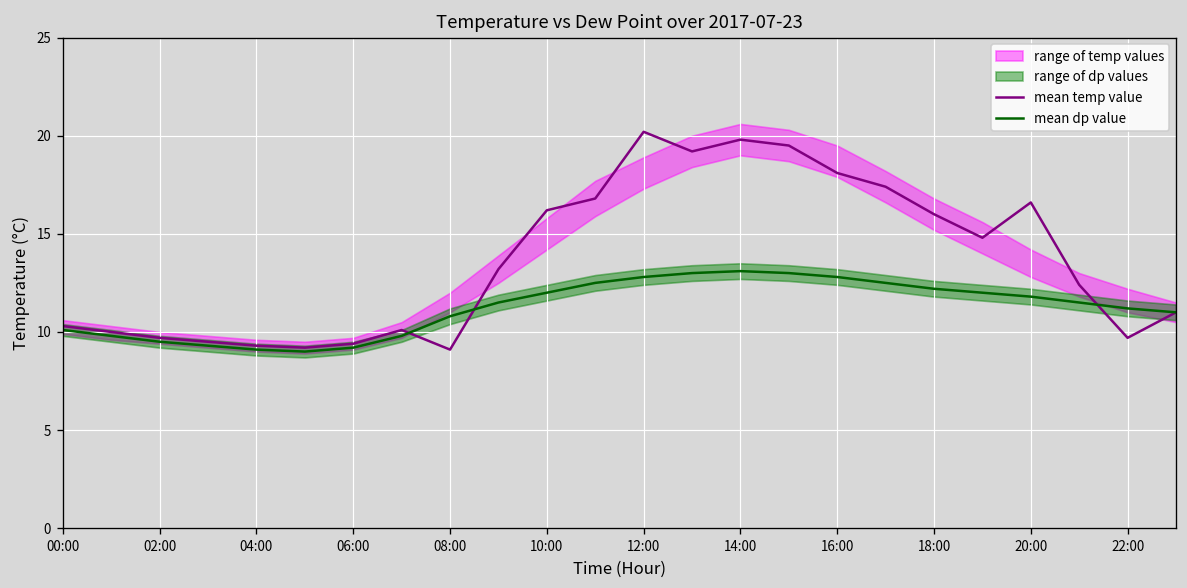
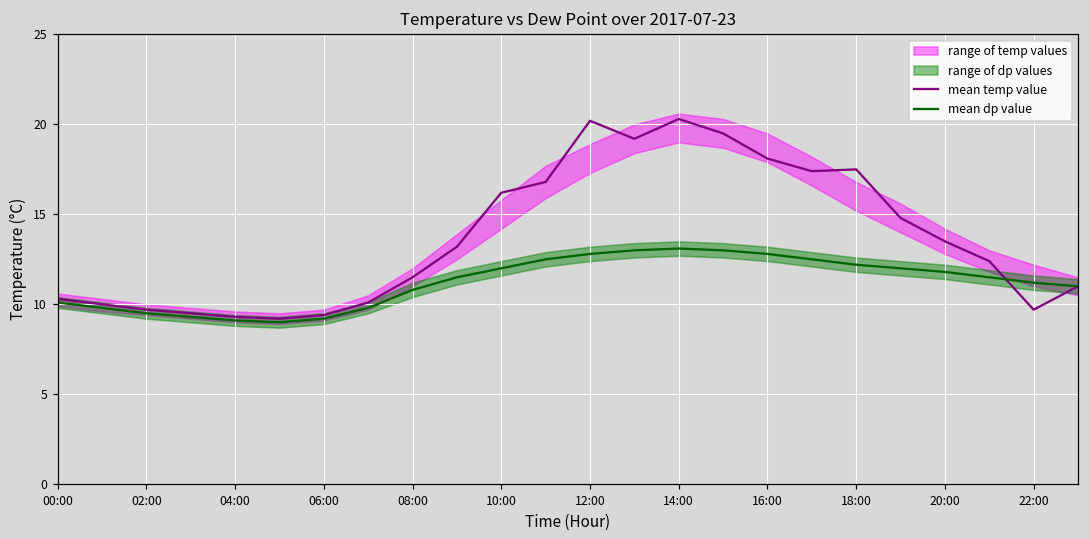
  {
    "mean temp value": {
-     "08:00": 9.1,
+     "08:00": 11.5,
      "10:00": 16.2,
      "12:00": 20.2,
-     "14:00": 19.8,
+     "14:00": 20.3,
      "16:00": 18.1,
-     "18:00": 16.0,
-     "20:00": 16.6,
+     "18:00": 17.5,
+     "20:00": 13.5,
      "22:00": 9.7
    }
  }
